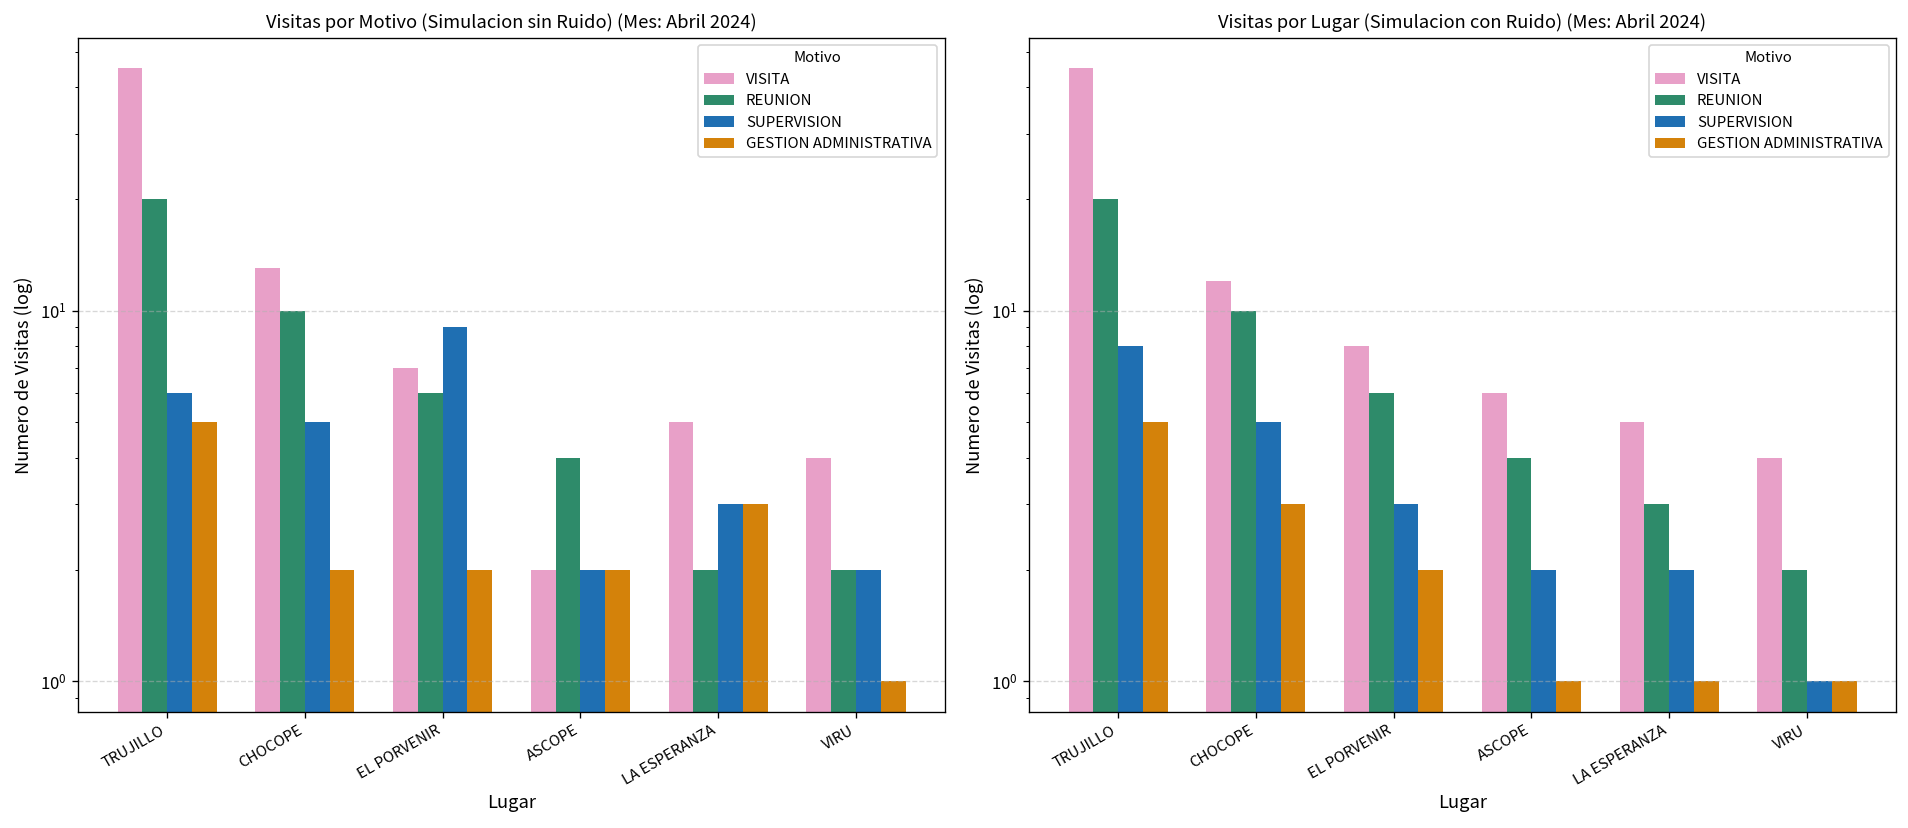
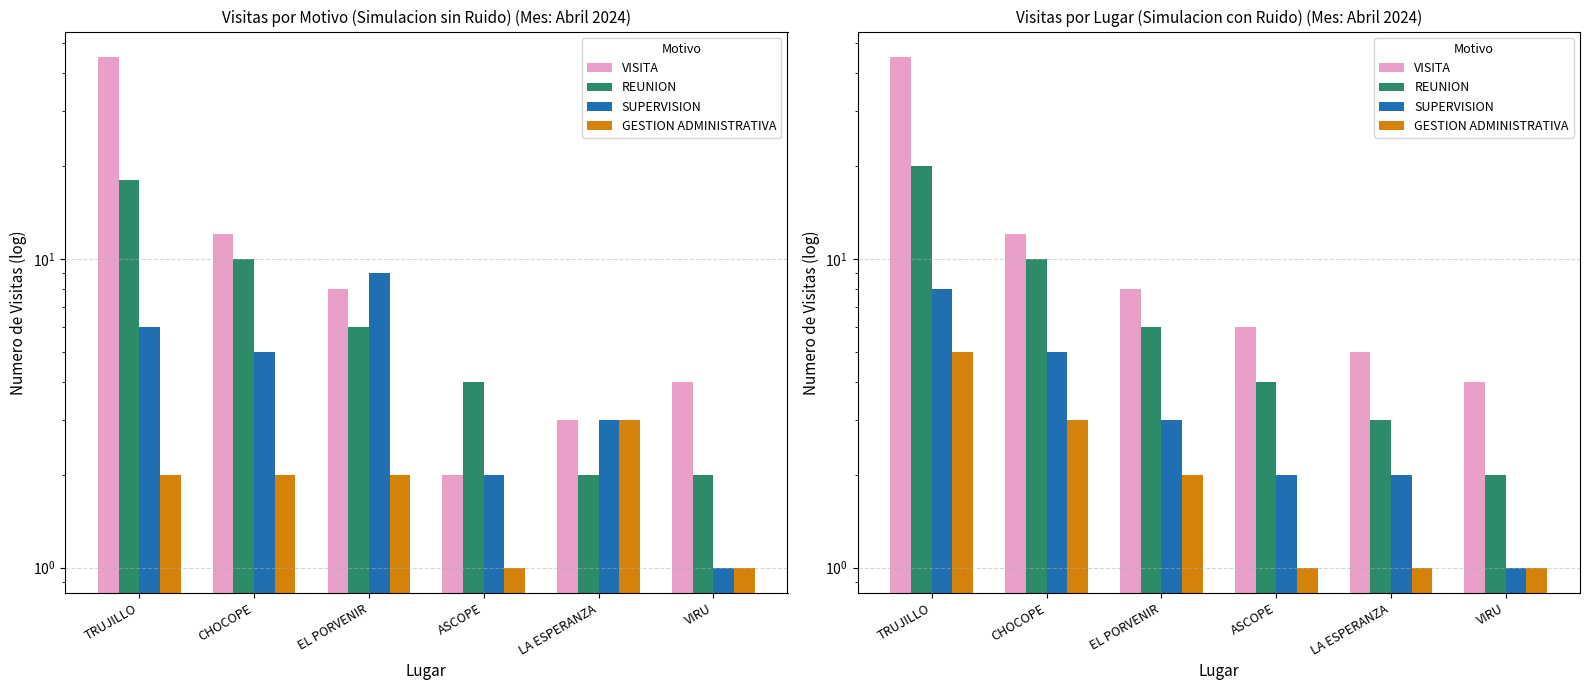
  {
    "Visitas por Motivo (Simulacion sin Ruido) (Mes: Abril 2024)": {
      "VISITA": {
        "TRUJILLO": 45,
-       "CHOCOPE": 13,
-       "EL PORVENIR": 7,
+       "CHOCOPE": 12,
+       "EL PORVENIR": 8,
        "ASCOPE": 2,
-       "LA ESPERANZA": 5,
+       "LA ESPERANZA": 3,
        "VIRU": 4
      },
      "REUNION": {
-       "TRUJILLO": 20,
+       "TRUJILLO": 18,
        "CHOCOPE": 10,
        "EL PORVENIR": 6,
        "ASCOPE": 4,
        "LA ESPERANZA": 2,
        "VIRU": 2
      },
      "SUPERVISION": {
        "TRUJILLO": 6,
        "CHOCOPE": 5,
        "EL PORVENIR": 9,
        "ASCOPE": 2,
        "LA ESPERANZA": 3,
-       "VIRU": 2
+       "VIRU": 1
      },
      "GESTION ADMINISTRATIVA": {
-       "TRUJILLO": 5,
+       "TRUJILLO": 2,
        "CHOCOPE": 2,
        "EL PORVENIR": 2,
-       "ASCOPE": 2,
+       "ASCOPE": 1,
        "LA ESPERANZA": 3,
        "VIRU": 1
      }
    },
    "Visitas por Lugar (Simulacion con Ruido) (Mes: Abril 2024)": {
      "VISITA": {
        "TRUJILLO": 45,
        "CHOCOPE": 12.0,
        "EL PORVENIR": 8.0,
        "ASCOPE": 6.0,
        "LA ESPERANZA": 5.0,
        "VIRU": 4.0
      },
      "REUNION": {
        "TRUJILLO": 20,
        "CHOCOPE": 10.0,
        "EL PORVENIR": 6.0,
        "ASCOPE": 4.0,
        "LA ESPERANZA": 3.0,
        "VIRU": 2.0
      },
      "SUPERVISION": {
        "TRUJILLO": 8.0,
        "CHOCOPE": 5.0,
        "EL PORVENIR": 3.0,
        "ASCOPE": 2.0,
        "LA ESPERANZA": 2.0,
        "VIRU": 1.00
      },
      "GESTION ADMINISTRATIVA": {
        "TRUJILLO": 5.0,
        "CHOCOPE": 3.0,
        "EL PORVENIR": 2.0,
        "ASCOPE": 1.00,
        "LA ESPERANZA": 1.00,
        "VIRU": 1.00
      }
    }
  }
